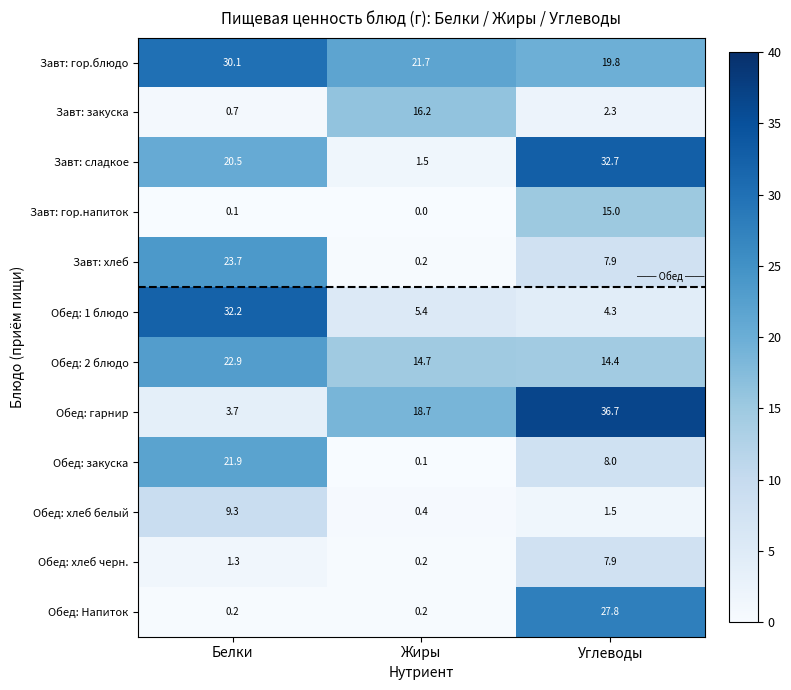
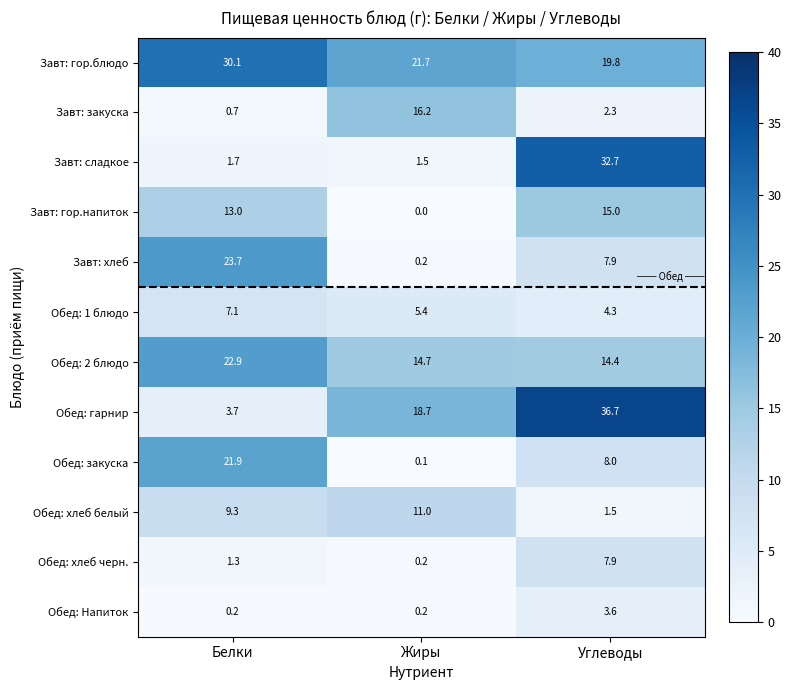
  {
    "Завт: гор.блюдо": {
      "Белки": 30.1,
      "Жиры": 21.7,
      "Углеводы": 19.8
    },
    "Завт: закуска": {
      "Белки": 0.7,
      "Жиры": 16.2,
      "Углеводы": 2.3
    },
    "Завт: сладкое": {
-     "Белки": 20.5,
+     "Белки": 1.7,
      "Жиры": 1.5,
      "Углеводы": 32.7
    },
    "Завт: гор.напиток": {
-     "Белки": 0.1,
+     "Белки": 13.0,
      "Жиры": 0.0,
      "Углеводы": 15.0
    },
    "Завт: хлеб": {
      "Белки": 23.7,
      "Жиры": 0.2
    },
    "Обед: 1 блюдо": {
-     "Белки": 32.2,
+     "Белки": 7.1,
      "Жиры": 5.4,
      "Углеводы": 4.3
    },
    "Обед: 2 блюдо": {
      "Белки": 22.9,
      "Жиры": 14.7,
      "Углеводы": 14.4
    },
    "Обед: гарнир": {
      "Белки": 3.7,
      "Жиры": 18.7,
      "Углеводы": 36.7
    },
    "Обед: закуска": {
      "Белки": 21.9,
      "Жиры": 0.1,
      "Углеводы": 8.0
    },
    "Обед: хлеб белый": {
      "Белки": 9.3,
-     "Жиры": 0.4,
+     "Жиры": 11.0,
      "Углеводы": 1.5
    },
    "Обед: хлеб черн.": {
      "Белки": 1.3,
      "Жиры": 0.2,
      "Углеводы": 7.9
    },
    "Обед: Напиток": {
      "Белки": 0.2,
      "Жиры": 0.2,
-     "Углеводы": 27.8
+     "Углеводы": 3.6
    }
  }
